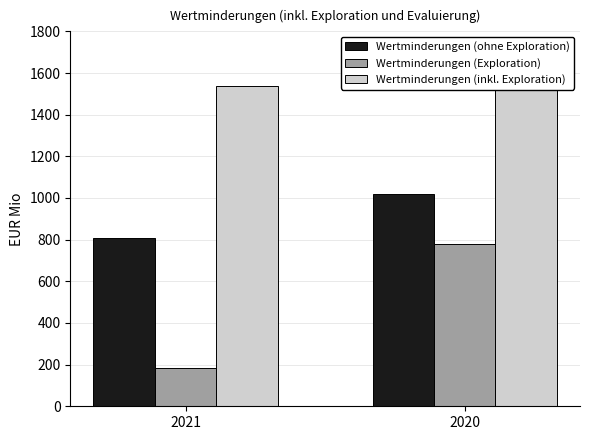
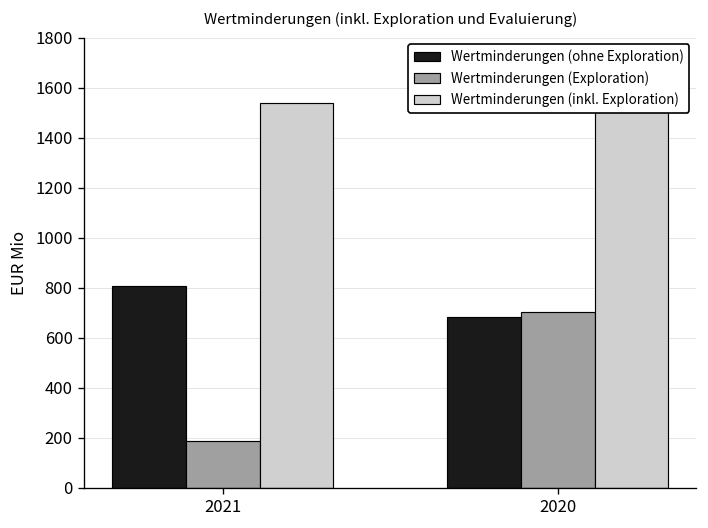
  {
    "Wertminderungen (ohne Exploration)": {
      "2021": 810,
-     "2020": 1020
+     "2020": 680
    },
    "Wertminderungen (Exploration)": {
      "2021": 190,
-     "2020": 780
+     "2020": 700
    },
    "Wertminderungen (inkl. Exploration)": {
      "2021": 1540,
      "2020": 1520
    }
  }
